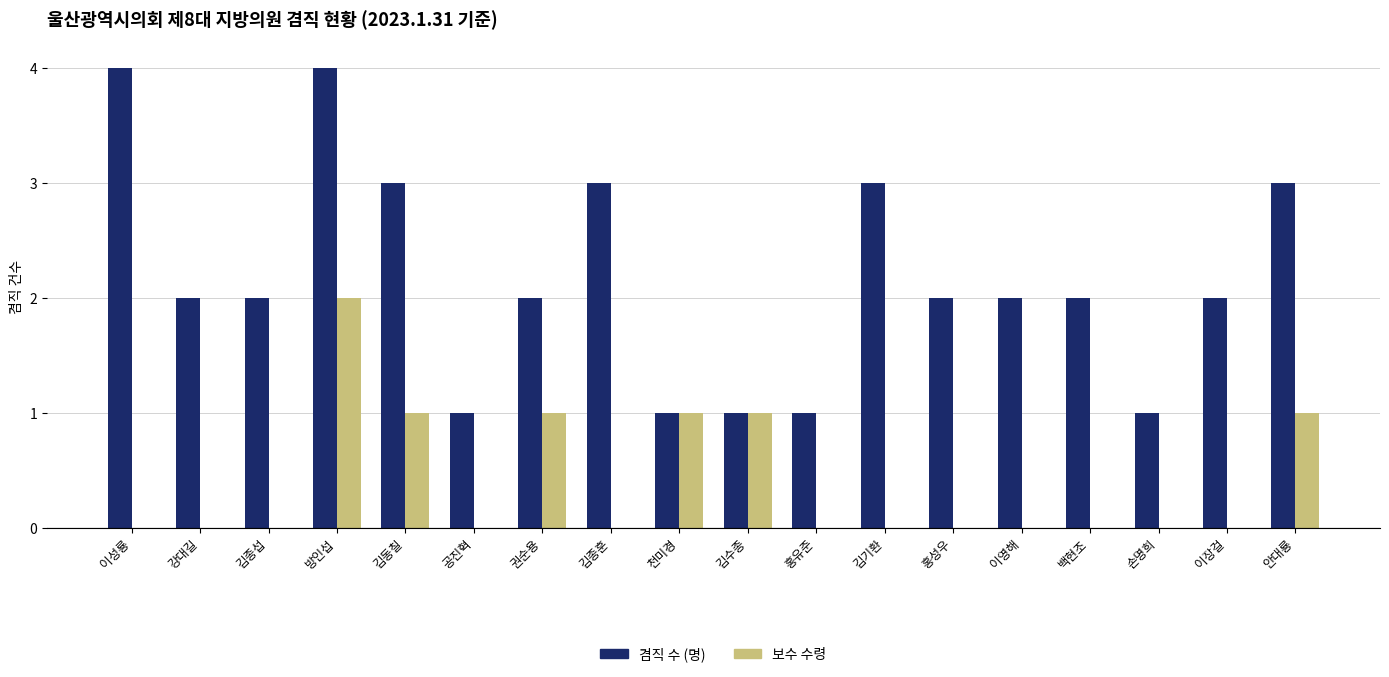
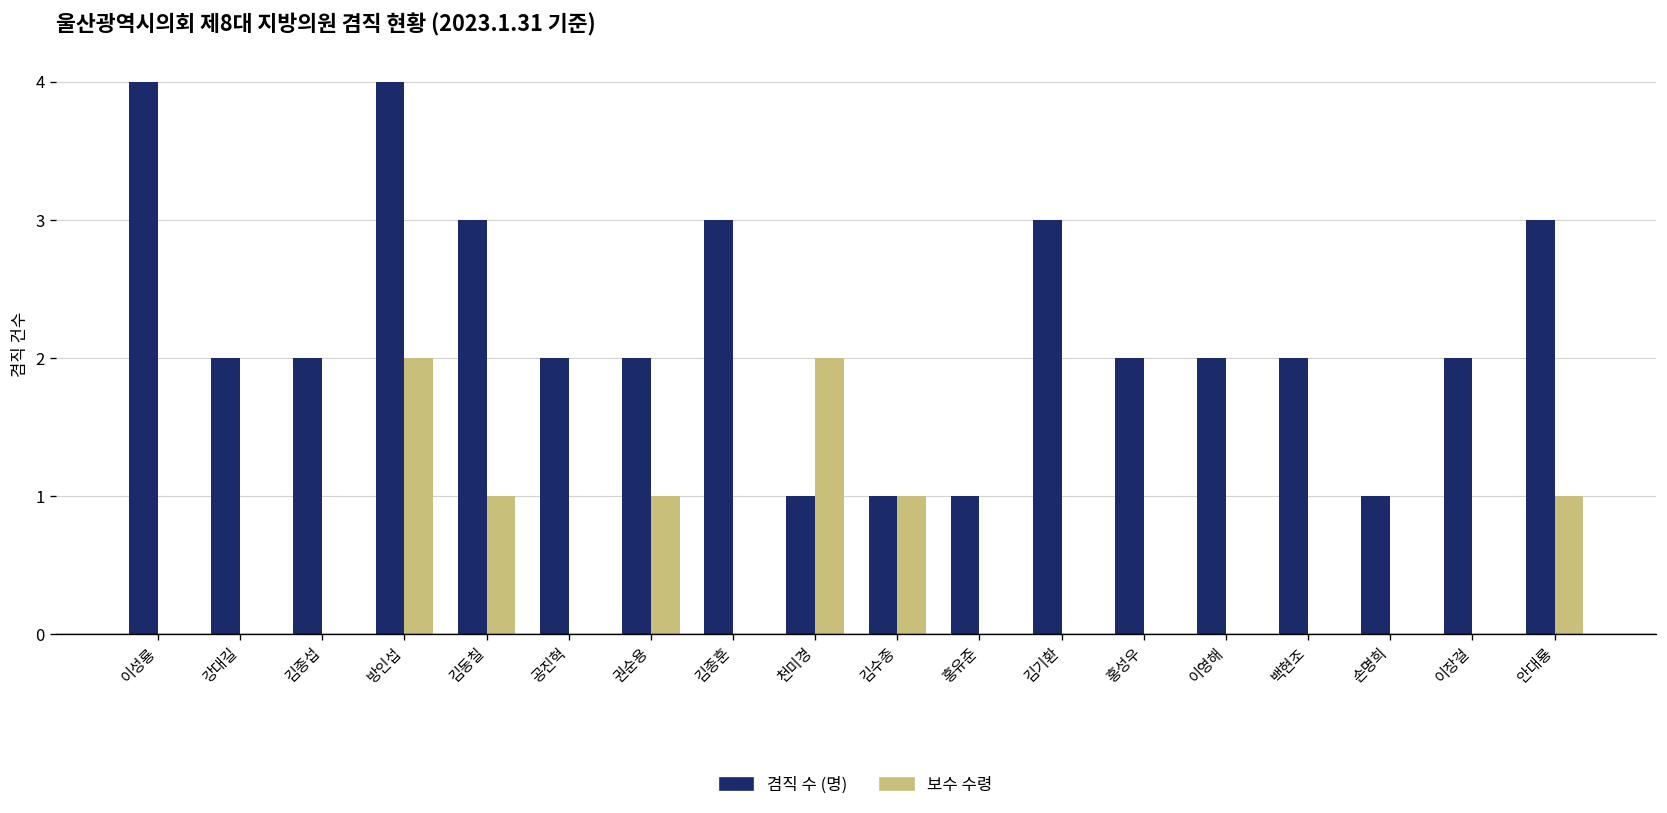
  {
    "겸직 수 (명)": {
      "이성룡": 4,
      "강대길": 2,
      "김종섭": 2,
      "방인섭": 4,
      "김동칠": 3,
-     "공진혁": 1,
+     "공진혁": 2,
      "권순용": 2,
      "김종훈": 3,
      "천미경": 1,
      "김수종": 1,
      "홍유준": 1,
      "김기환": 3,
      "홍성우": 2,
      "이영해": 2,
      "백현조": 2,
      "손명희": 1,
      "이장걸": 2,
      "안대룡": 3
    },
    "보수 수령": {
      "이성룡": 0,
      "강대길": 0,
      "김종섭": 0,
      "방인섭": 2,
      "김동칠": 1,
      "공진혁": 0,
      "권순용": 1,
      "김종훈": 0,
-     "천미경": 1,
+     "천미경": 2,
      "김수종": 1,
      "홍유준": 0,
      "김기환": 0,
      "홍성우": 0,
      "이영해": 0,
      "백현조": 0,
      "손명희": 0,
      "이장걸": 0,
      "안대룡": 1
    }
  }
